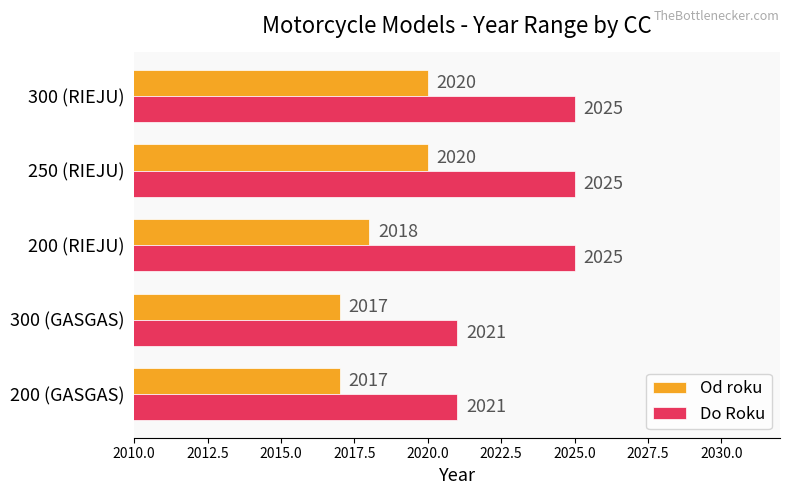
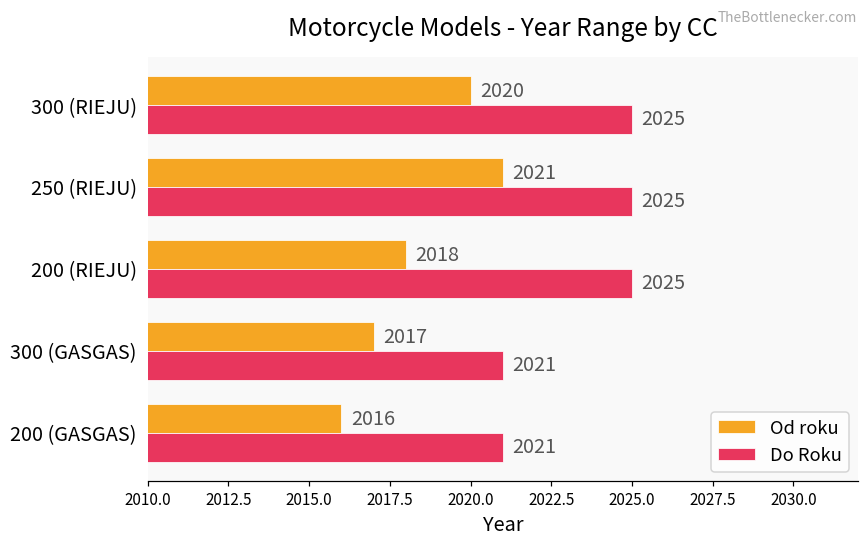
  {
    "Od roku": {
      "300 (RIEJU)": 2020,
-     "250 (RIEJU)": 2020,
+     "250 (RIEJU)": 2021,
      "200 (RIEJU)": 2018,
      "300 (GASGAS)": 2017,
-     "200 (GASGAS)": 2017
+     "200 (GASGAS)": 2016
    },
    "Do Roku": {
      "300 (RIEJU)": 2025,
      "250 (RIEJU)": 2025,
      "200 (RIEJU)": 2025,
      "300 (GASGAS)": 2021,
      "200 (GASGAS)": 2021
    }
  }
